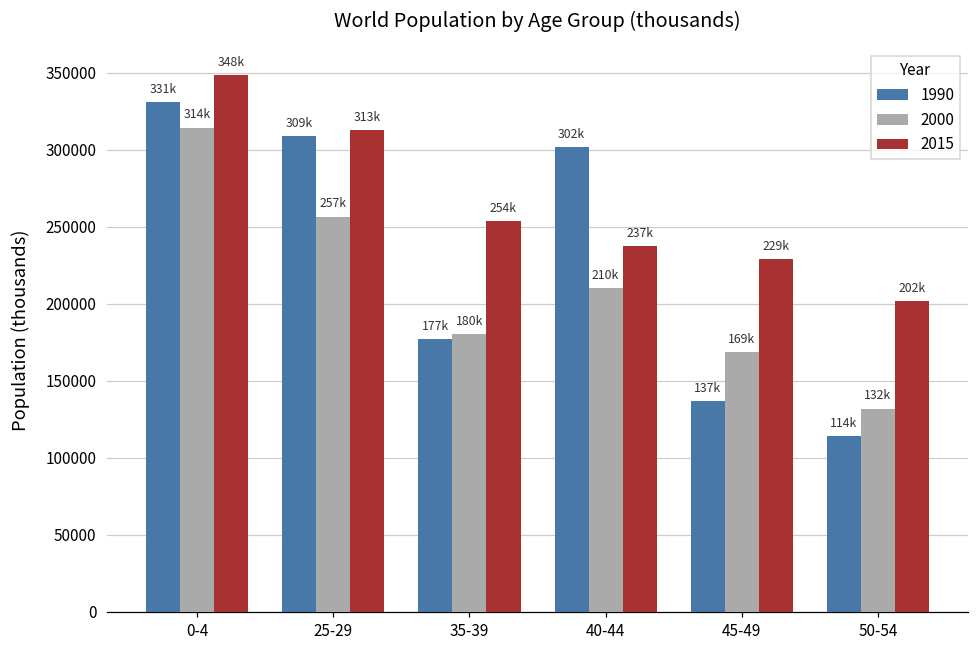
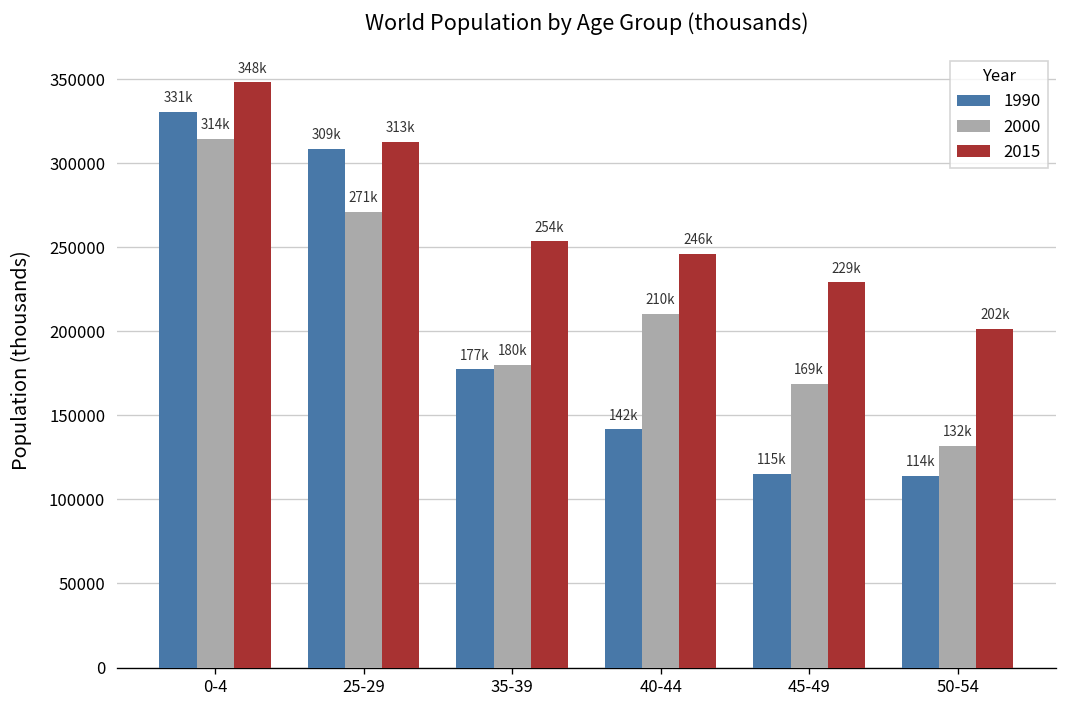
  {
    "1990": {
      "0-4": "331k",
      "25-29": "309k",
      "35-39": "177k",
-     "40-44": "302k",
-     "45-49": "137k",
+     "40-44": "142k",
+     "45-49": "115k",
      "50-54": "114k"
    },
    "2000": {
      "0-4": "314k",
-     "25-29": "257k",
+     "25-29": "271k",
      "35-39": "180k",
      "40-44": "210k",
      "45-49": "169k",
      "50-54": "132k"
    },
    "2015": {
      "0-4": "348k",
      "25-29": "313k",
      "35-39": "254k",
-     "40-44": "237k",
+     "40-44": "246k",
      "45-49": "229k",
      "50-54": "202k"
    }
  }
